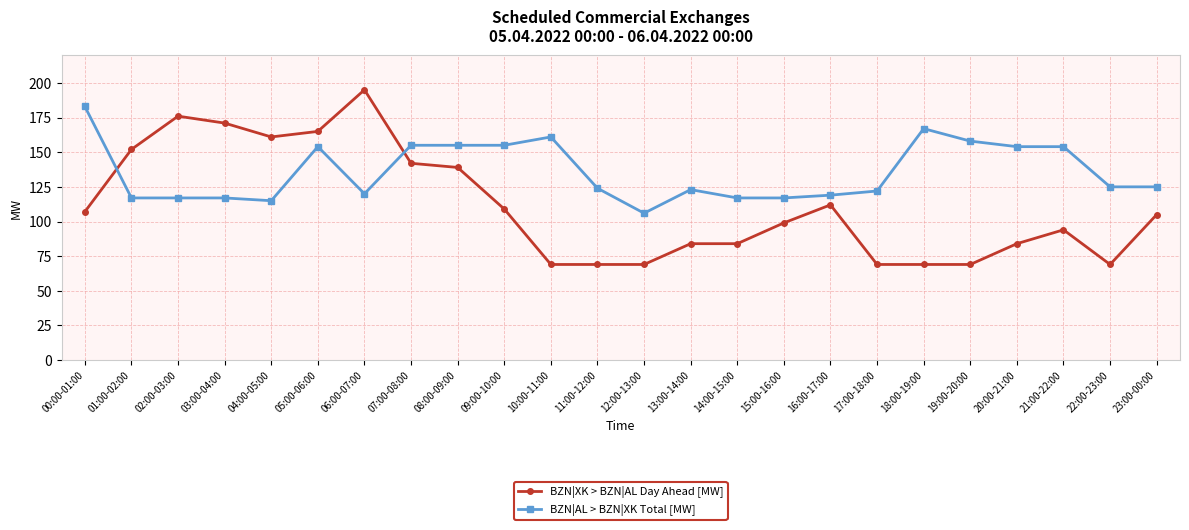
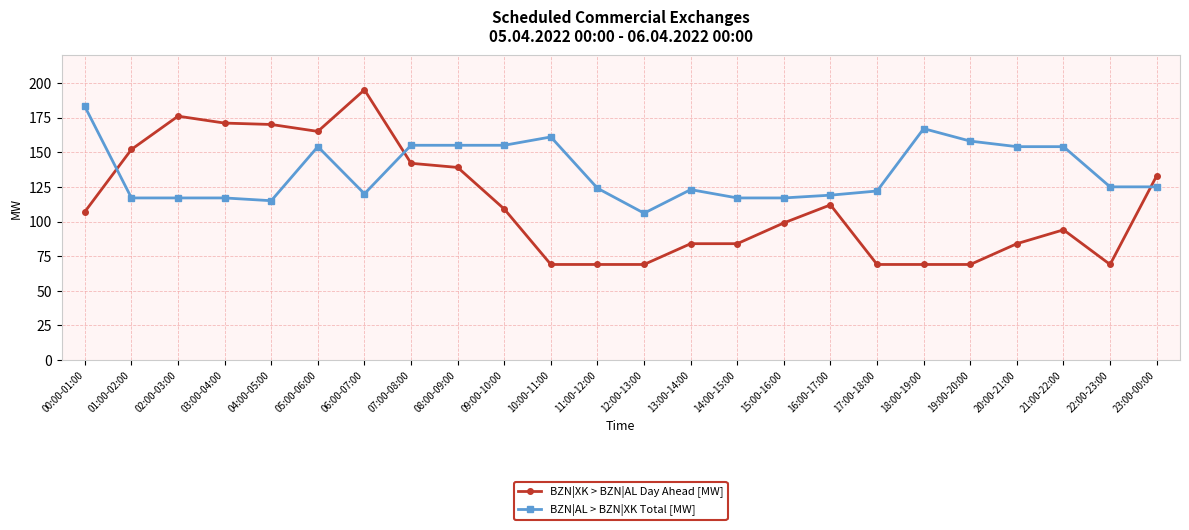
  {
    "BZN|XK > BZN|AL Day Ahead [MW]": {
      "00:00-01:00": 107,
      "01:00-02:00": 152,
      "02:00-03:00": 176,
      "03:00-04:00": 171,
-     "04:00-05:00": 161,
+     "04:00-05:00": 170,
      "05:00-06:00": 165,
      "06:00-07:00": 195,
      "07:00-08:00": 142,
      "08:00-09:00": 139,
      "09:00-10:00": 109,
      "10:00-11:00": 69,
      "11:00-12:00": 69,
      "12:00-13:00": 69,
      "13:00-14:00": 84,
      "14:00-15:00": 84,
      "15:00-16:00": 99,
      "16:00-17:00": 112,
      "17:00-18:00": 69,
      "18:00-19:00": 69,
      "19:00-20:00": 69,
      "20:00-21:00": 84,
      "21:00-22:00": 94,
      "22:00-23:00": 69,
-     "23:00-00:00": 105
+     "23:00-00:00": 133
    },
    "BZN|AL > BZN|XK Total [MW]": {
      "00:00-01:00": 183,
      "01:00-02:00": 117,
      "02:00-03:00": 117,
      "03:00-04:00": 117,
      "04:00-05:00": 115,
      "05:00-06:00": 154,
      "06:00-07:00": 120,
      "07:00-08:00": 155,
      "08:00-09:00": 155,
      "09:00-10:00": 155,
      "10:00-11:00": 161,
      "11:00-12:00": 124,
      "12:00-13:00": 106,
      "13:00-14:00": 123,
      "14:00-15:00": 117,
      "15:00-16:00": 117,
      "16:00-17:00": 119,
      "17:00-18:00": 122,
      "18:00-19:00": 167,
      "19:00-20:00": 158,
      "20:00-21:00": 154,
      "21:00-22:00": 154,
      "22:00-23:00": 125,
      "23:00-00:00": 125
    }
  }
